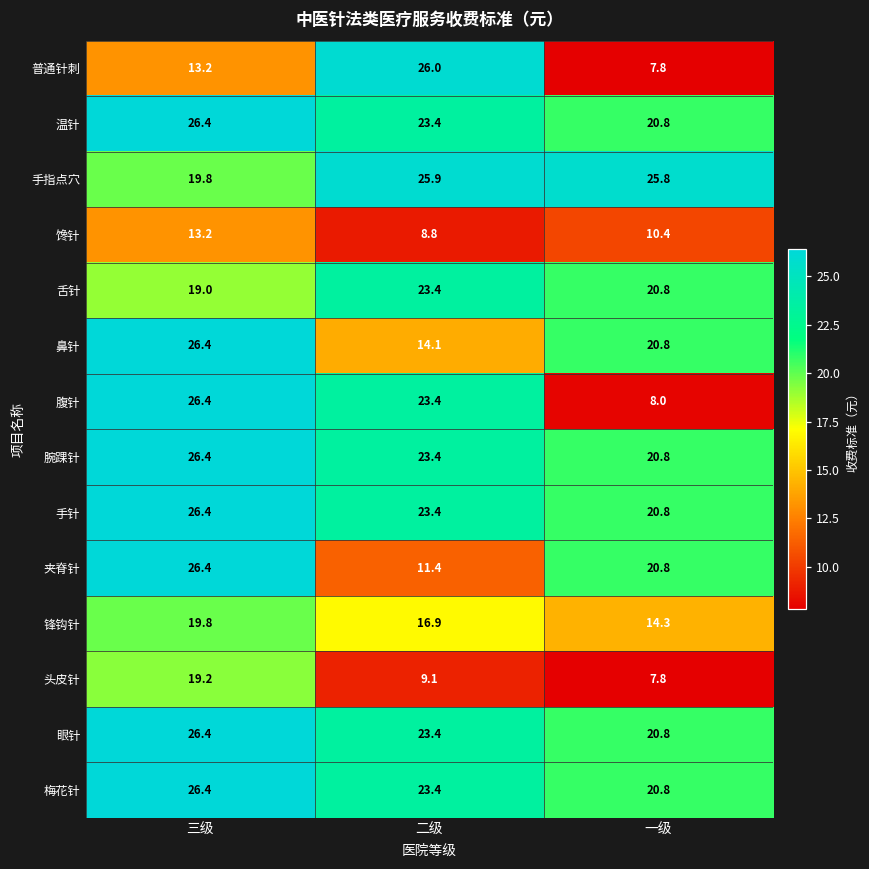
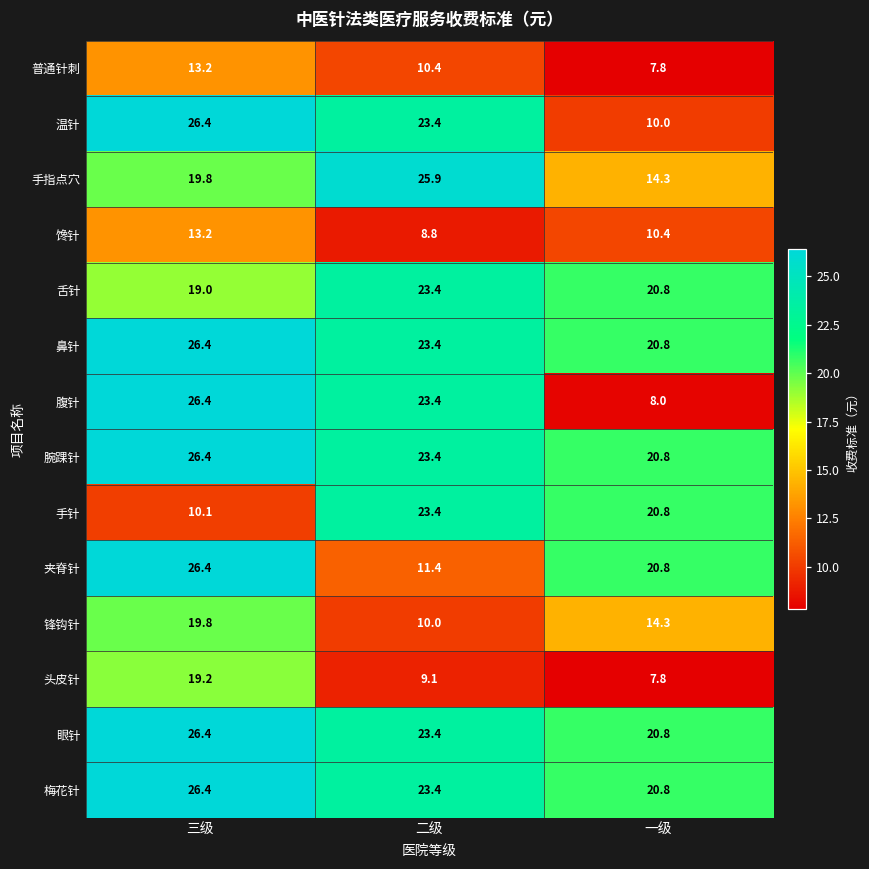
  {
    "普通针刺": {
      "三级": 13.2,
-     "二级": 26.0,
+     "二级": 10.4,
      "一级": 7.8
    },
    "温针": {
      "三级": 26.4,
      "二级": 23.4,
-     "一级": 20.8
+     "一级": 10.0
    },
    "手指点穴": {
      "三级": 19.8,
      "二级": 25.9,
-     "一级": 25.8
+     "一级": 14.3
    },
    "馋针": {
      "三级": 13.2,
      "二级": 8.8,
      "一级": 10.4
    },
    "舌针": {
      "三级": 19.0,
      "二级": 23.4,
      "一级": 20.8
    },
    "鼻针": {
      "三级": 26.4,
-     "二级": 14.1,
+     "二级": 23.4,
      "一级": 20.8
    },
    "腹针": {
      "三级": 26.4,
      "二级": 23.4,
      "一级": 8.0
    },
    "腕踝针": {
      "三级": 26.4,
      "二级": 23.4,
      "一级": 20.8
    },
    "手针": {
-     "三级": 26.4,
+     "三级": 10.1,
      "二级": 23.4,
      "一级": 20.8
    },
    "夹脊针": {
      "三级": 26.4,
      "二级": 11.4,
      "一级": 20.8
    },
    "锋钩针": {
      "三级": 19.8,
-     "二级": 16.9,
+     "二级": 10.0,
      "一级": 14.3
    },
    "头皮针": {
      "三级": 19.2,
      "二级": 9.1,
      "一级": 7.8
    },
    "眼针": {
      "三级": 26.4,
      "二级": 23.4,
      "一级": 20.8
    },
    "梅花针": {
      "三级": 26.4,
      "二级": 23.4,
      "一级": 20.8
    }
  }
